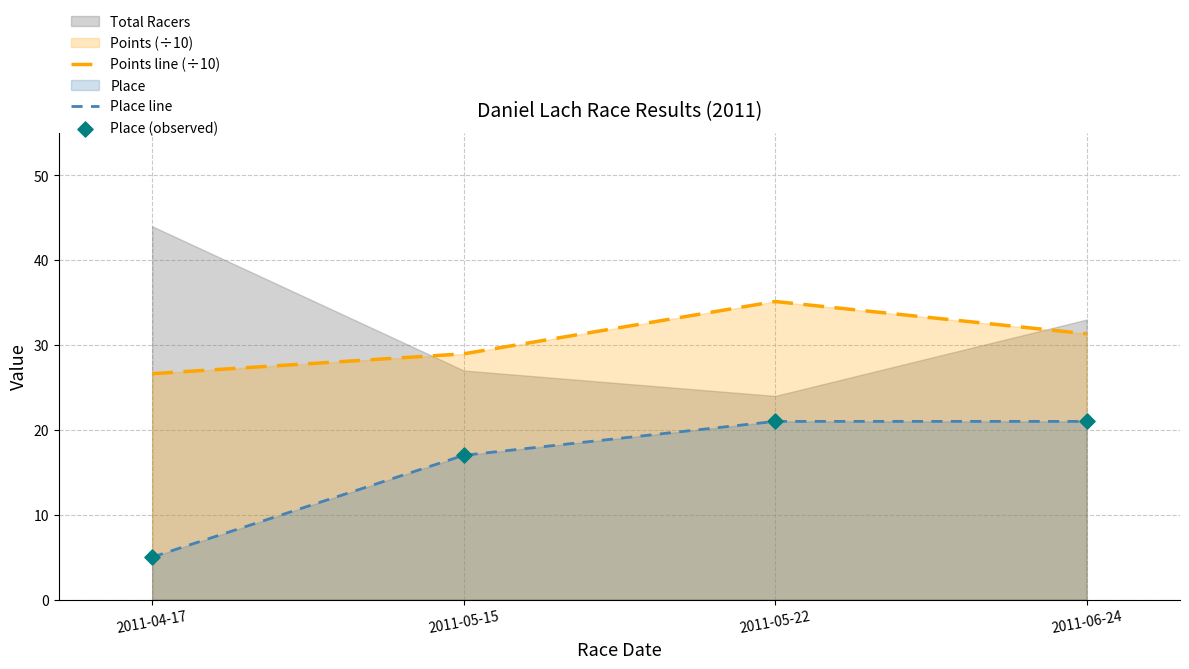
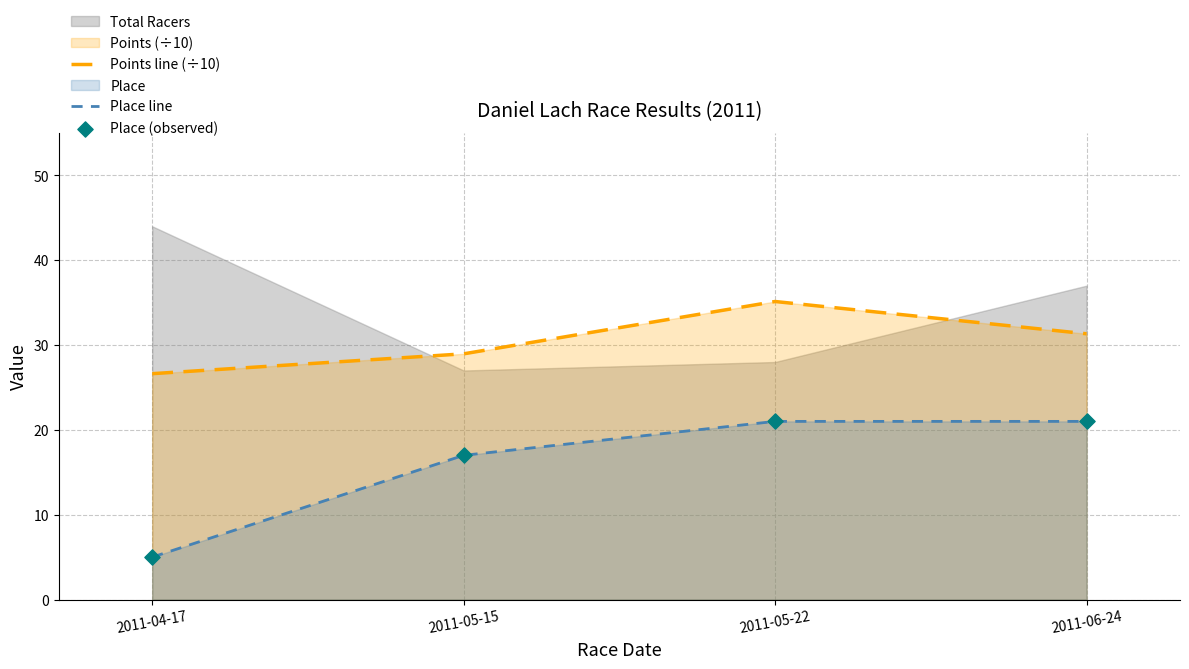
  {
    "Total Racers": {
      "2011-04-17": 44,
      "2011-05-15": 27,
-     "2011-05-22": 24,
-     "2011-06-24": 33
+     "2011-05-22": 28,
+     "2011-06-24": 37
    },
    "Points (÷10)": {
      "2011-04-17": 27,
      "2011-05-15": 29,
      "2011-05-22": 35,
      "2011-06-24": 31
    },
    "Place (observed)": {
      "2011-04-17": 5,
      "2011-05-15": 17,
      "2011-05-22": 21,
      "2011-06-24": 21
    }
  }
